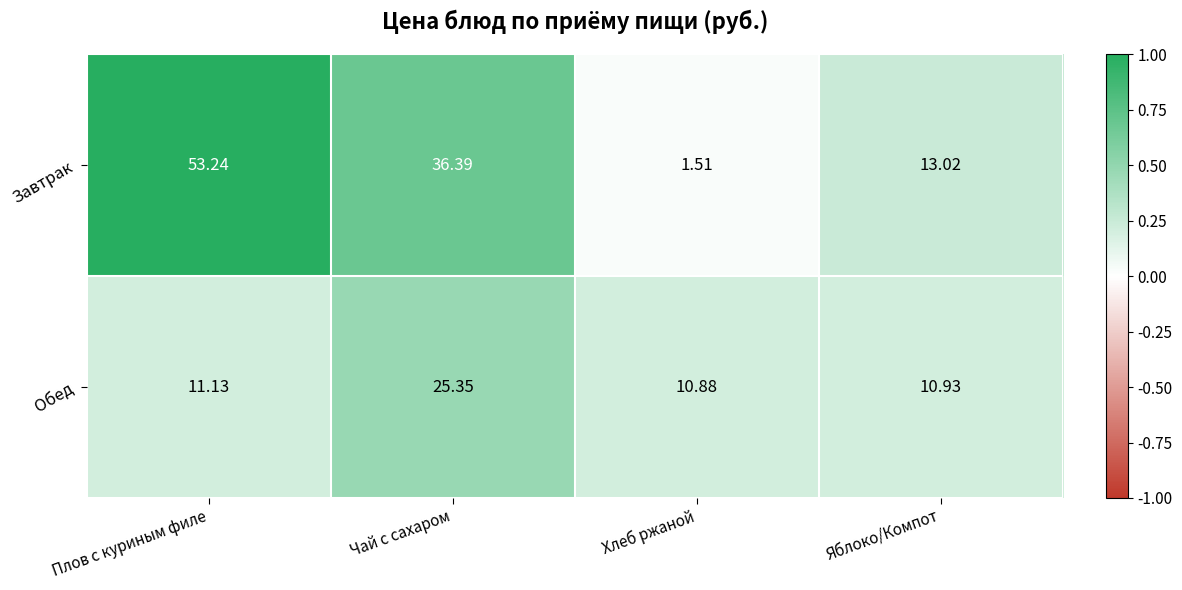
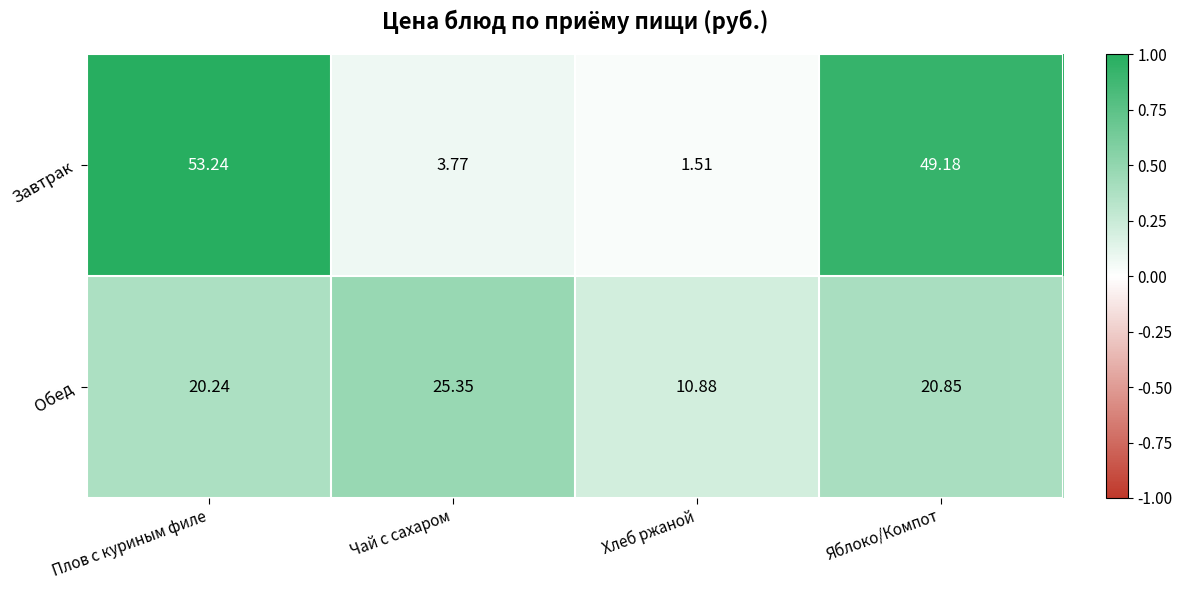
  {
    "Завтрак": {
      "Плов с куриным филе": 53.24,
-     "Чай с сахаром": 36.39,
+     "Чай с сахаром": 3.77,
      "Хлеб ржаной": 1.51,
-     "Яблоко/Компот": 13.02
+     "Яблоко/Компот": 49.18
    },
    "Обед": {
-     "Плов с куриным филе": 11.13,
+     "Плов с куриным филе": 20.24,
      "Чай с сахаром": 25.35,
      "Хлеб ржаной": 10.88,
-     "Яблоко/Компот": 10.93
+     "Яблоко/Компот": 20.85
    }
  }
